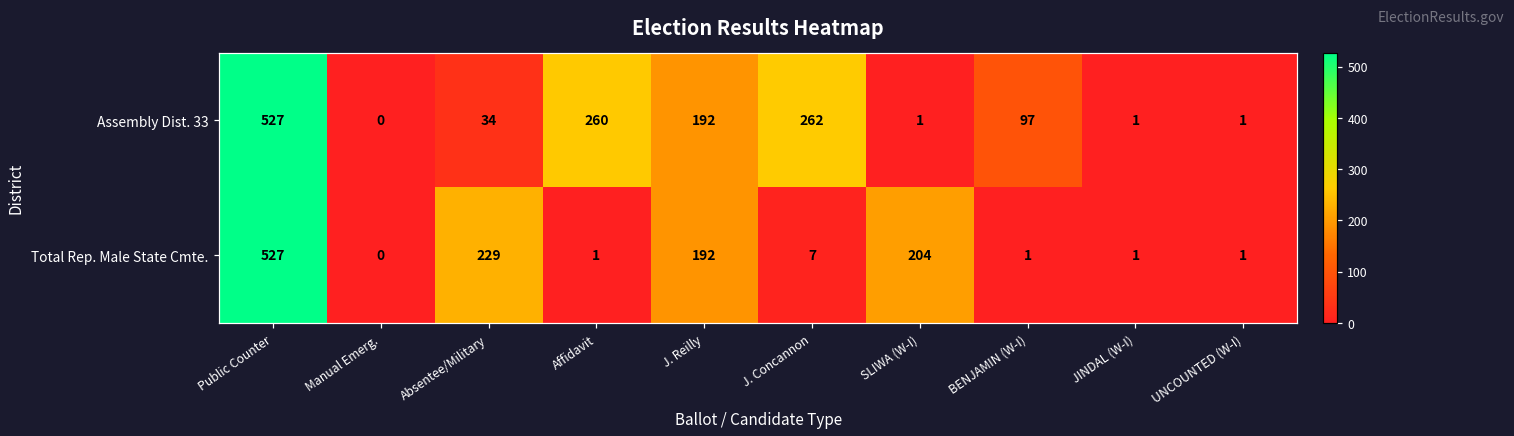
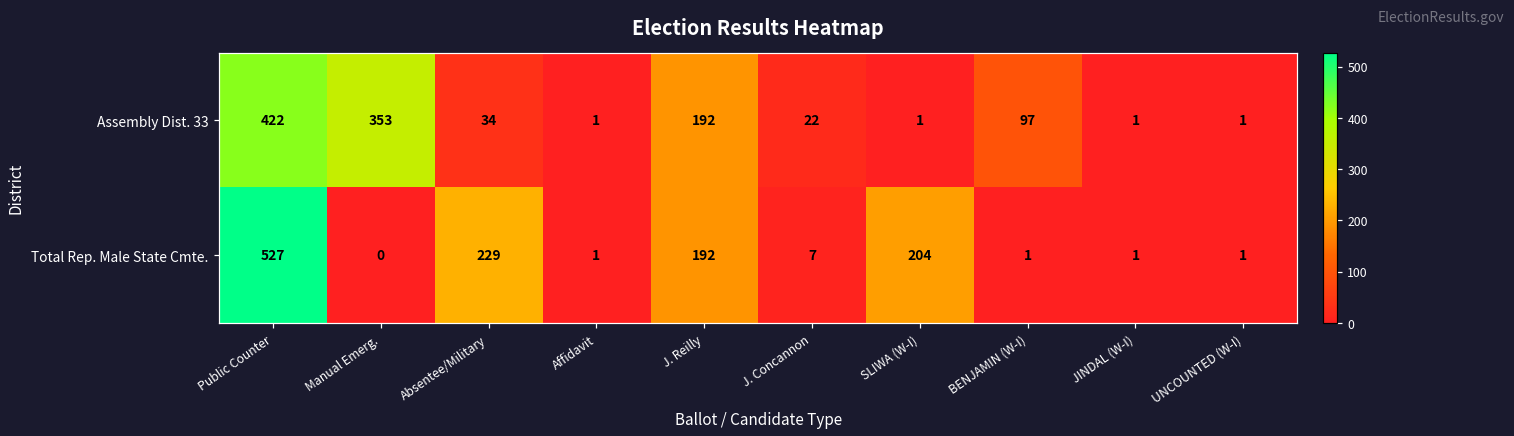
  {
    "Assembly Dist. 33": {
-     "Public Counter": 527,
-     "Manual Emerg.": 0,
+     "Public Counter": 422,
+     "Manual Emerg.": 353,
      "Absentee/Military": 34,
-     "Affidavit": 260,
+     "Affidavit": 1,
      "J. Reilly": 192,
-     "J. Concannon": 262,
+     "J. Concannon": 22,
      "SLIWA (W-I)": 1,
      "BENJAMIN (W-I)": 97,
      "JINDAL (W-I)": 1,
      "UNCOUNTED (W-I)": 1
    },
    "Total Rep. Male State Cmte.": {
      "Public Counter": 527,
      "Manual Emerg.": 0,
      "Absentee/Military": 229,
      "Affidavit": 1,
      "J. Reilly": 192,
      "J. Concannon": 7,
      "SLIWA (W-I)": 204,
      "BENJAMIN (W-I)": 1,
      "JINDAL (W-I)": 1,
      "UNCOUNTED (W-I)": 1
    }
  }
